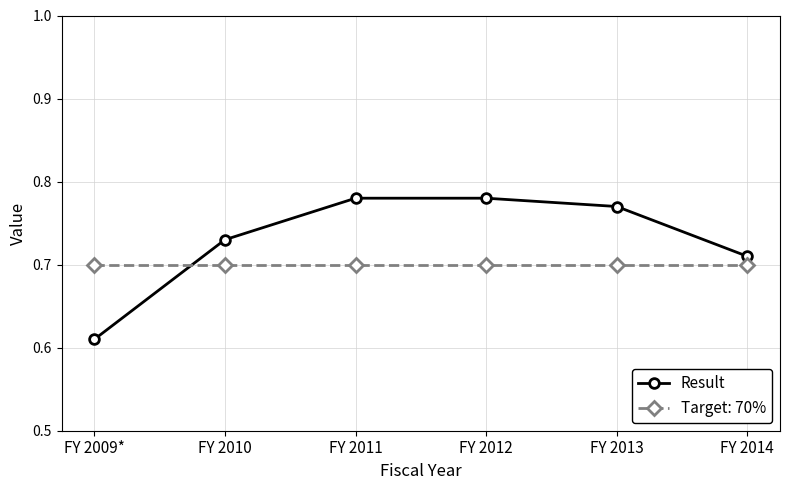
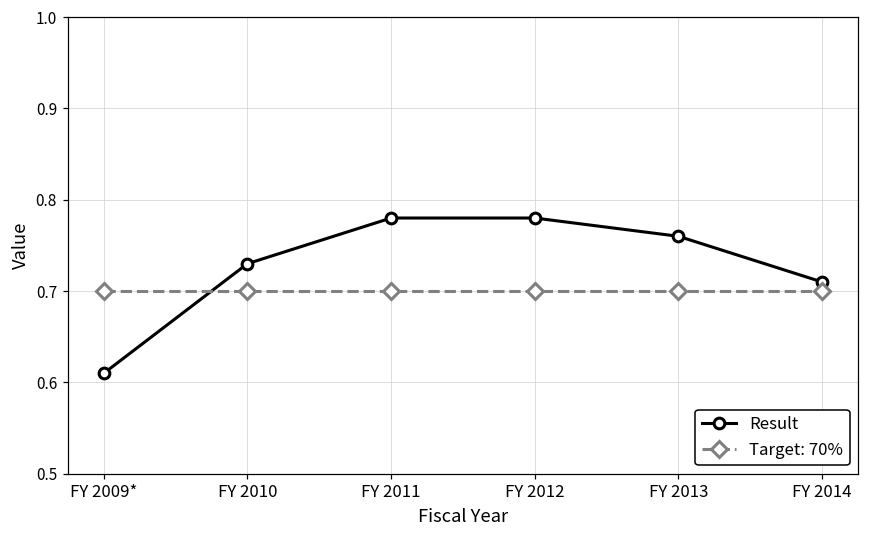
  {
    "Result": {
      "FY 2009*": 0.61,
      "FY 2010": 0.73,
      "FY 2011": 0.78,
      "FY 2012": 0.78,
-     "FY 2013": 0.77,
+     "FY 2013": 0.76,
      "FY 2014": 0.71
    },
    "Target: 70%": {
      "FY 2009*": 0.70,
      "FY 2010": 0.70,
      "FY 2011": 0.70,
      "FY 2012": 0.70,
      "FY 2013": 0.70,
      "FY 2014": 0.70
    }
  }
